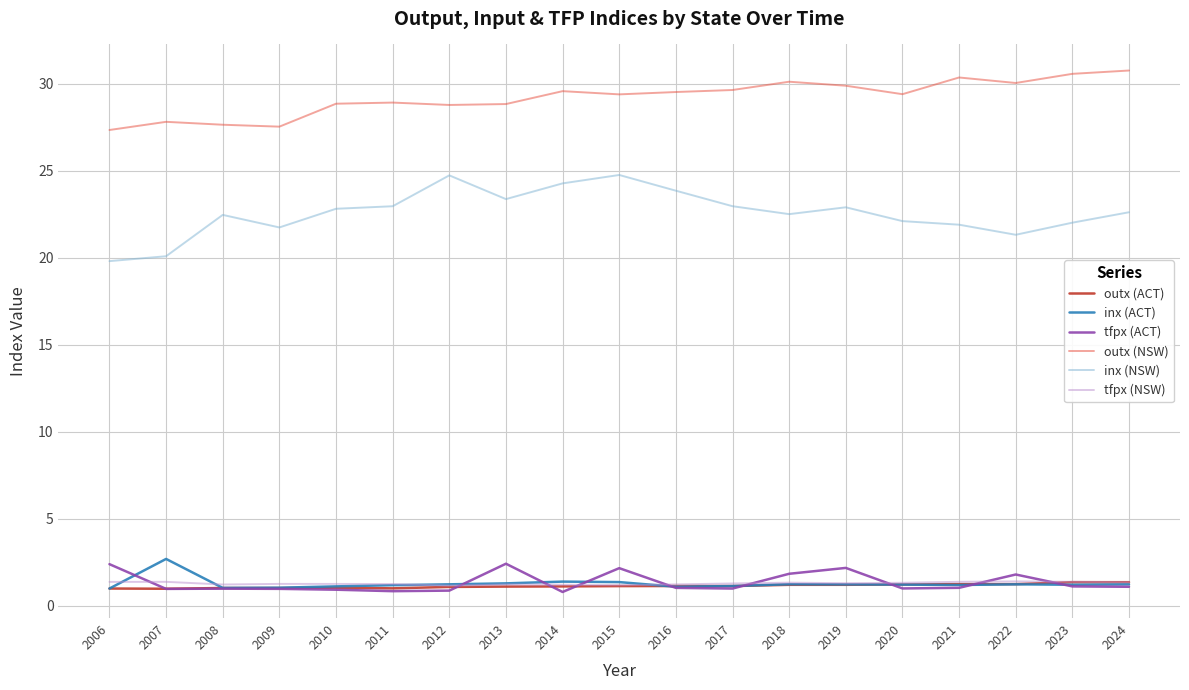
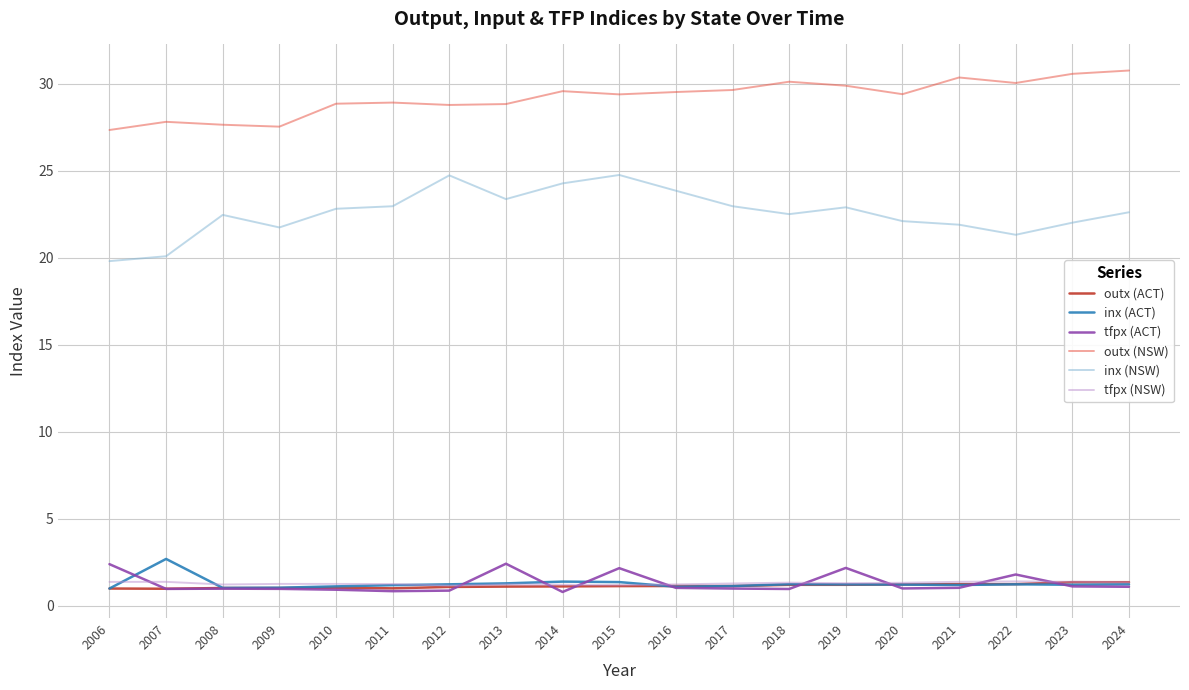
  {
    "inx (ACT)": {
      "2007": 2.7,
      "2014": 1.4,
      "2015": 1.4
    },
    "tfpx (ACT)": {
      "2006": 2.4,
      "2011": 0.8,
      "2012": 0.9,
      "2013": 2.4,
      "2014": 0.8,
      "2015": 2.2,
-     "2018": 1.8,
+     "2018": 1.0,
      "2019": 2.2,
      "2020": 1.0,
      "2021": 1.0,
      "2022": 1.8
    }
  }
